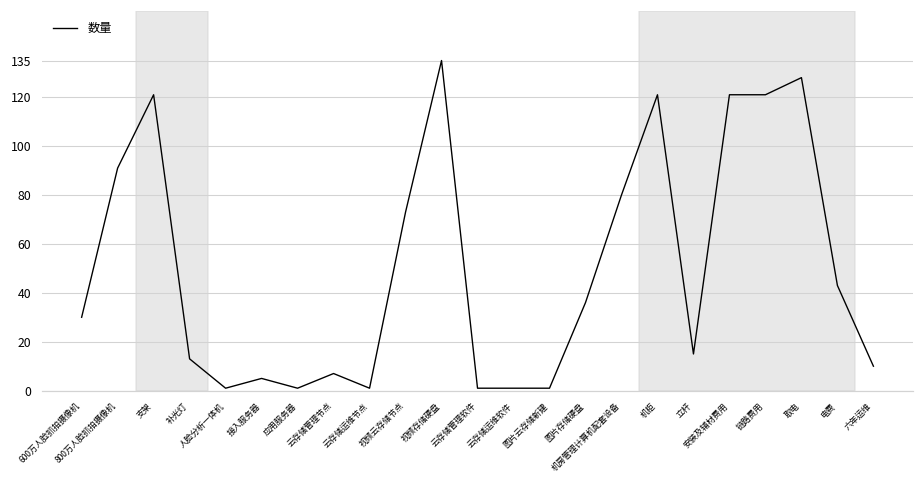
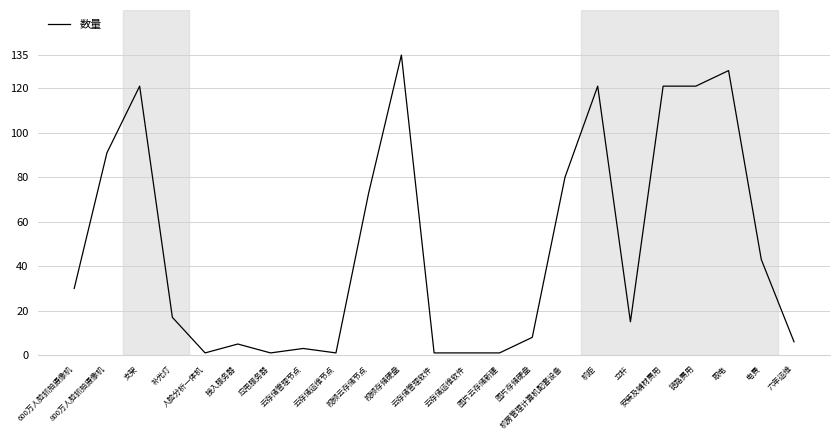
  {
    "600万人脸抓拍摄像机": 30,
    "800万人脸抓拍摄像机": 91,
    "支架": 121,
-   "补光灯": 13,
+   "补光灯": 17,
    "人脸分析一体机": 1,
    "接入服务器": 5,
    "应用服务器": 1,
-   "云存储管理节点": 7,
+   "云存储管理节点": 3,
    "云存储运维节点": 1,
    "视频云存储节点": 73,
    "视频存储硬盘": 135,
    "云存储管理软件": 1,
    "云存储运维软件": 1,
    "图片云存储新建": 1,
-   "图片存储硬盘": 36,
+   "图片存储硬盘": 8,
    "机房管理计算机配套设备": 80,
    "机柜": 121,
    "立杆": 15,
    "安装及辅材费用": 121,
    "链路费用": 121,
    "取电": 128,
    "电费": 43,
-   "六年运维": 10
+   "六年运维": 6
  }
